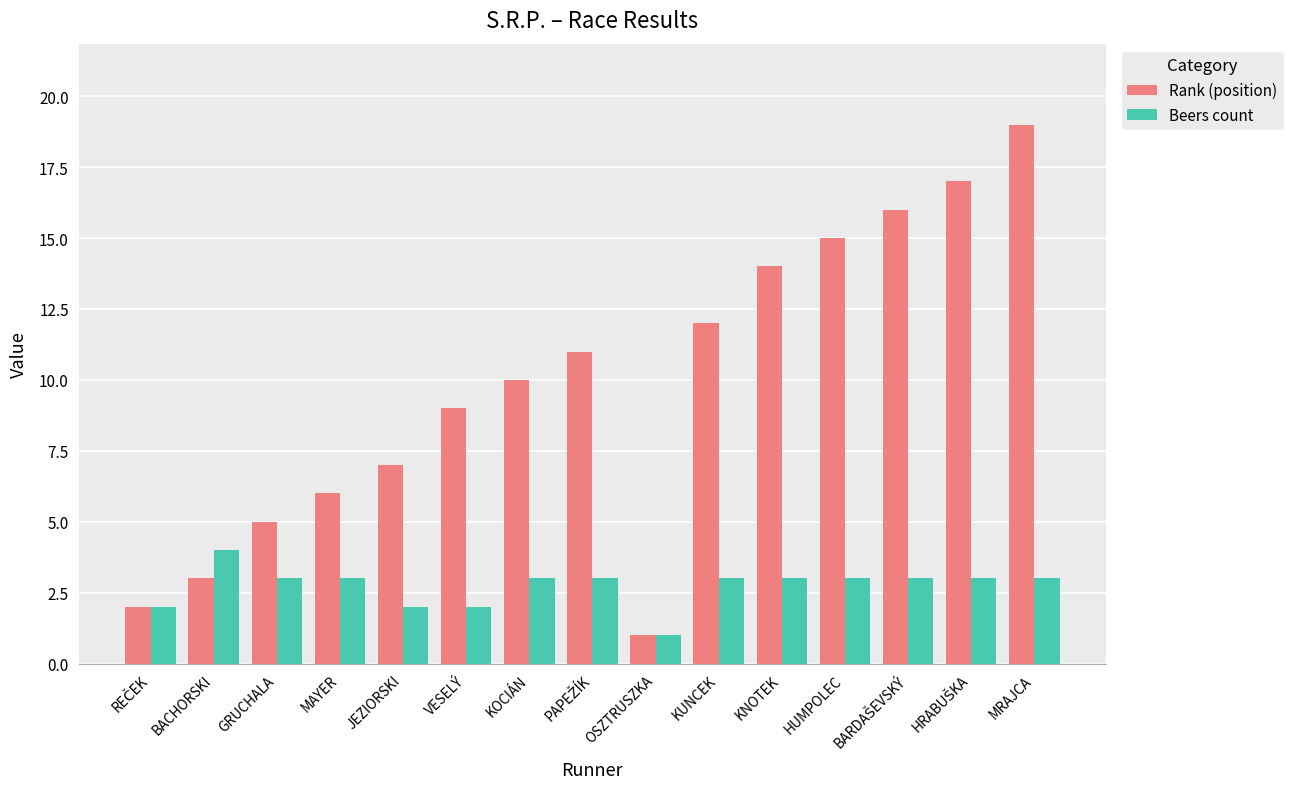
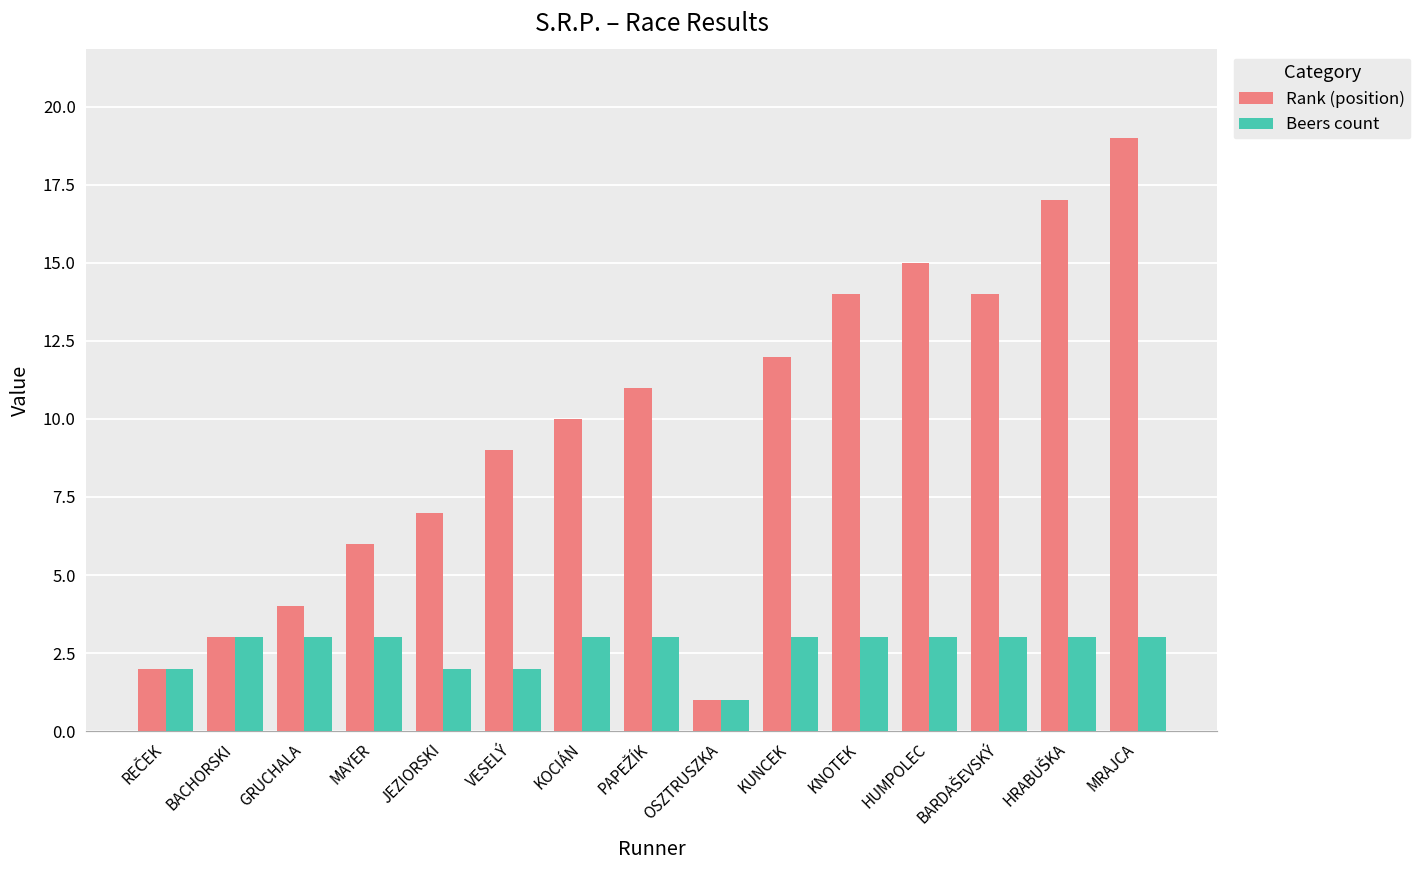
  {
    "Rank (position)": {
      "REČEK": 2,
      "BACHORSKI": 3,
-     "GRUCHALA": 5,
+     "GRUCHALA": 4,
      "MAYER": 6,
      "JEZIORSKI": 7,
      "VESELÝ": 9,
      "KOCIÁN": 10,
      "PAPEŽÍK": 11,
      "OSZTRUSZKA": 1,
      "KUNCEK": 12,
      "KNOTEK": 14,
      "HUMPOLEC": 15,
-     "BARDAŠEVSKÝ": 16,
+     "BARDAŠEVSKÝ": 14,
      "HRABUŠKA": 17,
      "MRAJCA": 19
    },
    "Beers count": {
      "REČEK": 2,
-     "BACHORSKI": 4,
+     "BACHORSKI": 3,
      "GRUCHALA": 3,
      "MAYER": 3,
      "JEZIORSKI": 2,
      "VESELÝ": 2,
      "KOCIÁN": 3,
      "PAPEŽÍK": 3,
      "OSZTRUSZKA": 1,
      "KUNCEK": 3,
      "KNOTEK": 3,
      "HUMPOLEC": 3,
      "BARDAŠEVSKÝ": 3,
      "HRABUŠKA": 3,
      "MRAJCA": 3
    }
  }
